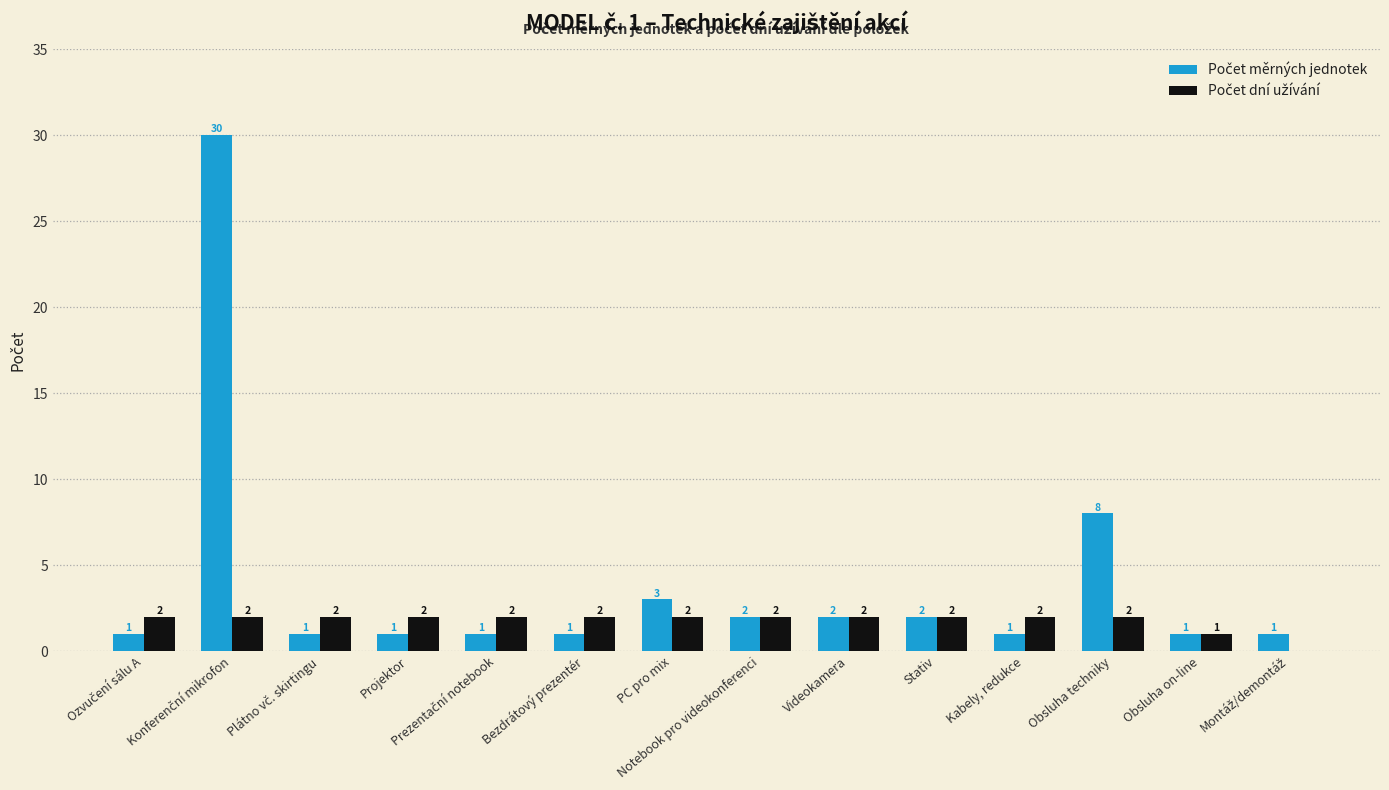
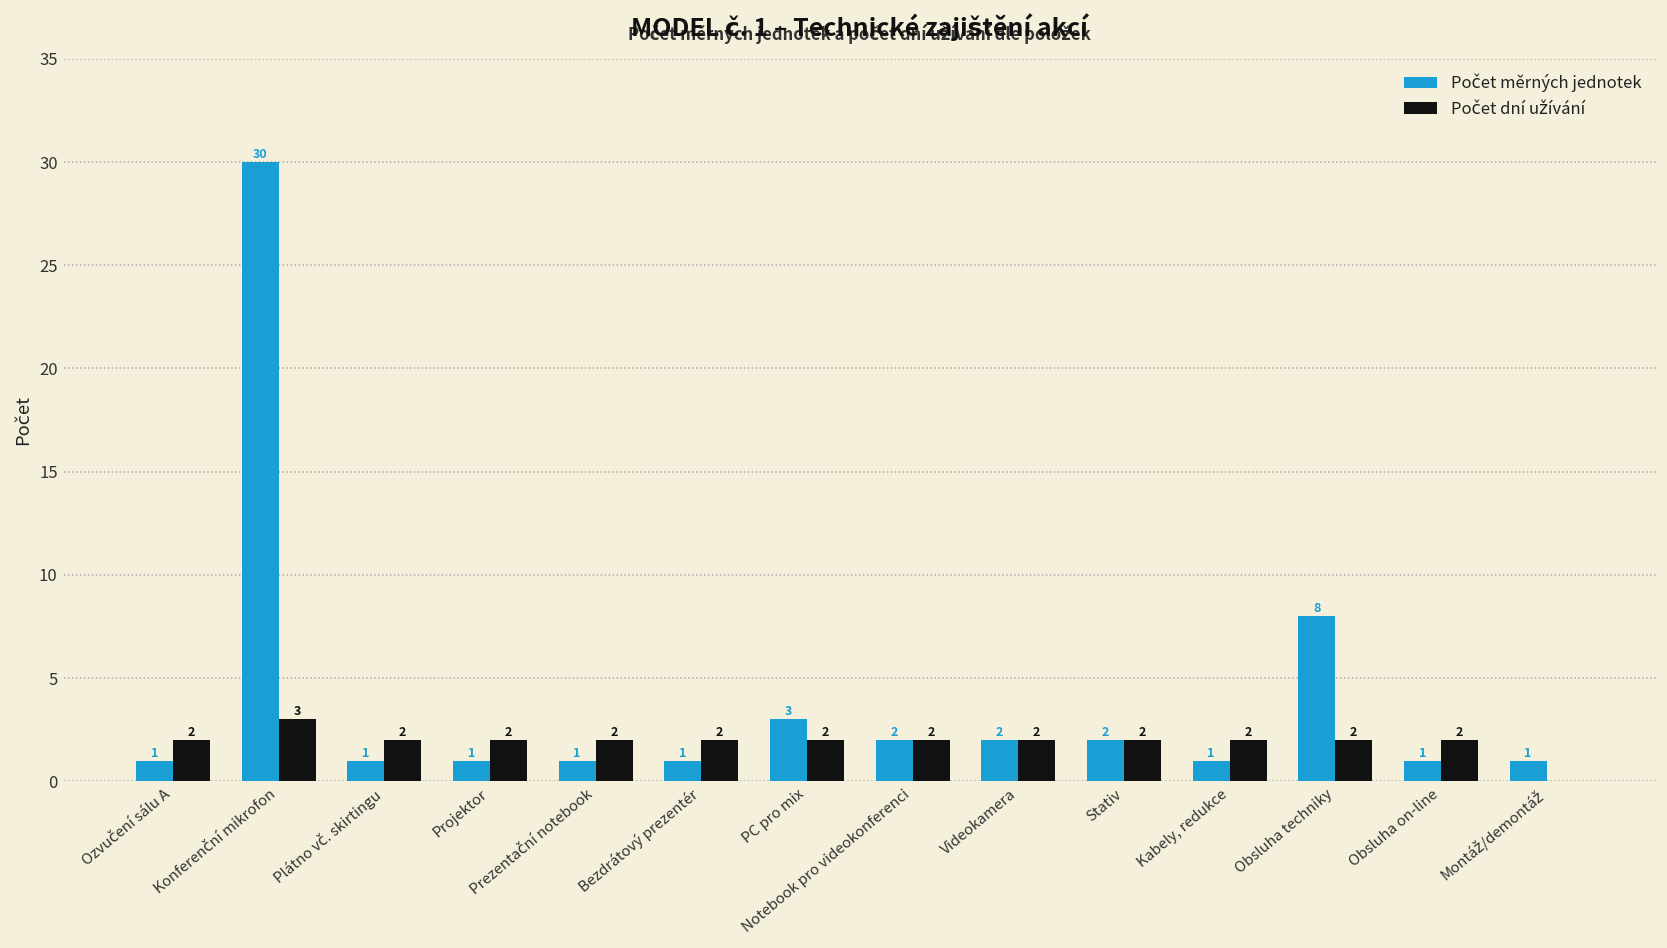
  {
    "Počet měrných jednotek": {
      "Ozvučení sálu A": 1,
      "Konferenční mikrofon": 30,
      "Plátno vč. skirtingu": 1,
      "Projektor": 1,
      "Prezentační notebook": 1,
      "Bezdrátový prezentér": 1,
      "PC pro mix": 3,
      "Notebook pro videokonferenci": 2,
      "Videokamera": 2,
      "Stativ": 2,
      "Kabely, redukce": 1,
      "Obsluha techniky": 8,
      "Obsluha on-line": 1,
      "Montáž/demontáž": 1
    },
    "Počet dní užívání": {
      "Ozvučení sálu A": 2,
-     "Konferenční mikrofon": 2,
+     "Konferenční mikrofon": 3,
      "Plátno vč. skirtingu": 2,
      "Projektor": 2,
      "Prezentační notebook": 2,
      "Bezdrátový prezentér": 2,
      "PC pro mix": 2,
      "Notebook pro videokonferenci": 2,
      "Videokamera": 2,
      "Stativ": 2,
      "Kabely, redukce": 2,
      "Obsluha techniky": 2,
-     "Obsluha on-line": 1
+     "Obsluha on-line": 2
    }
  }
